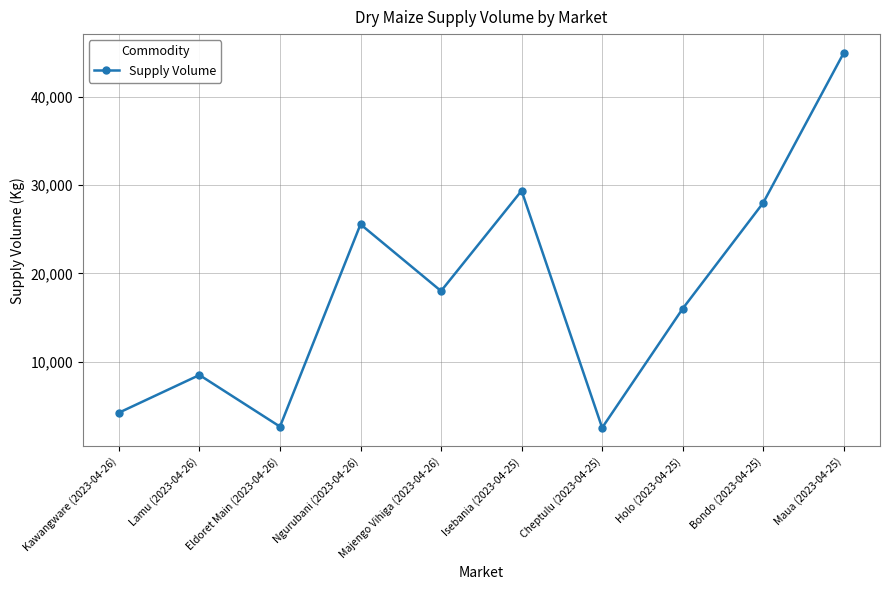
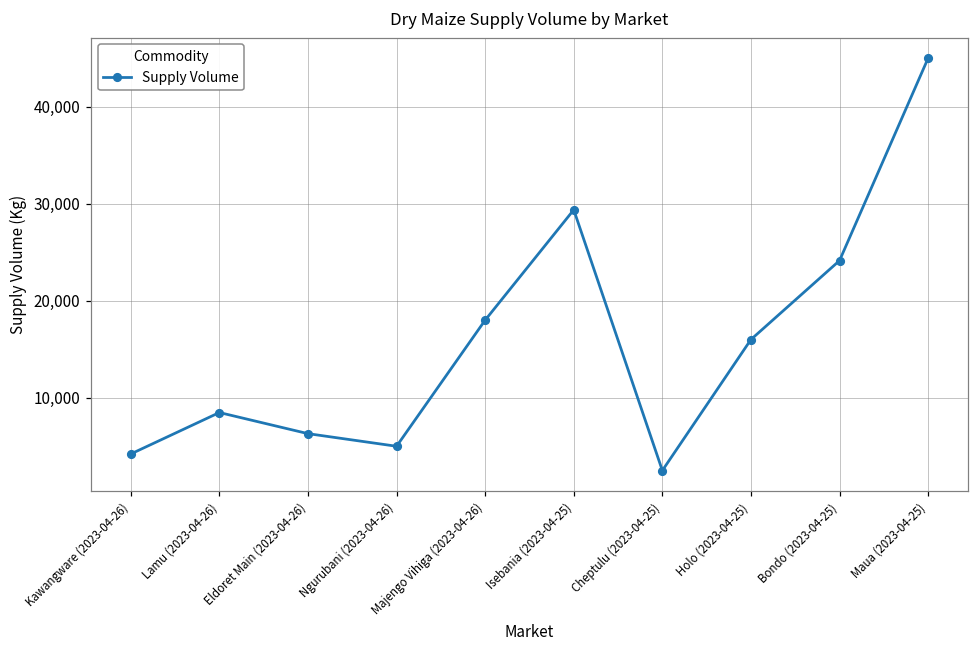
  {
    "Kawangware (2023-04-26)": "4,000",
    "Lamu (2023-04-26)": "8,000",
-   "Eldoret Main (2023-04-26)": "3,000",
-   "Ngurubani (2023-04-26)": "26,000",
+   "Eldoret Main (2023-04-26)": "6,000",
+   "Ngurubani (2023-04-26)": "5,000",
    "Majengo Vihiga (2023-04-26)": "18,000",
    "Isebania (2023-04-25)": "29,000",
    "Cheptulu (2023-04-25)": "3,000",
    "Holo (2023-04-25)": "16,000",
-   "Bondo (2023-04-25)": "28,000",
+   "Bondo (2023-04-25)": "24,000",
    "Maua (2023-04-25)": "45,000"
  }
